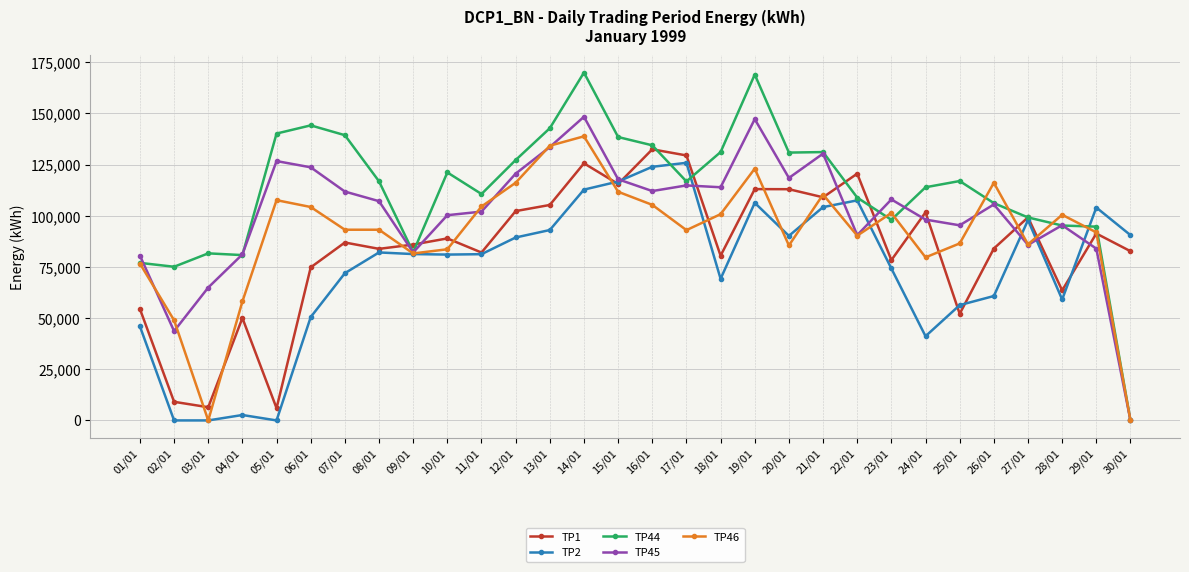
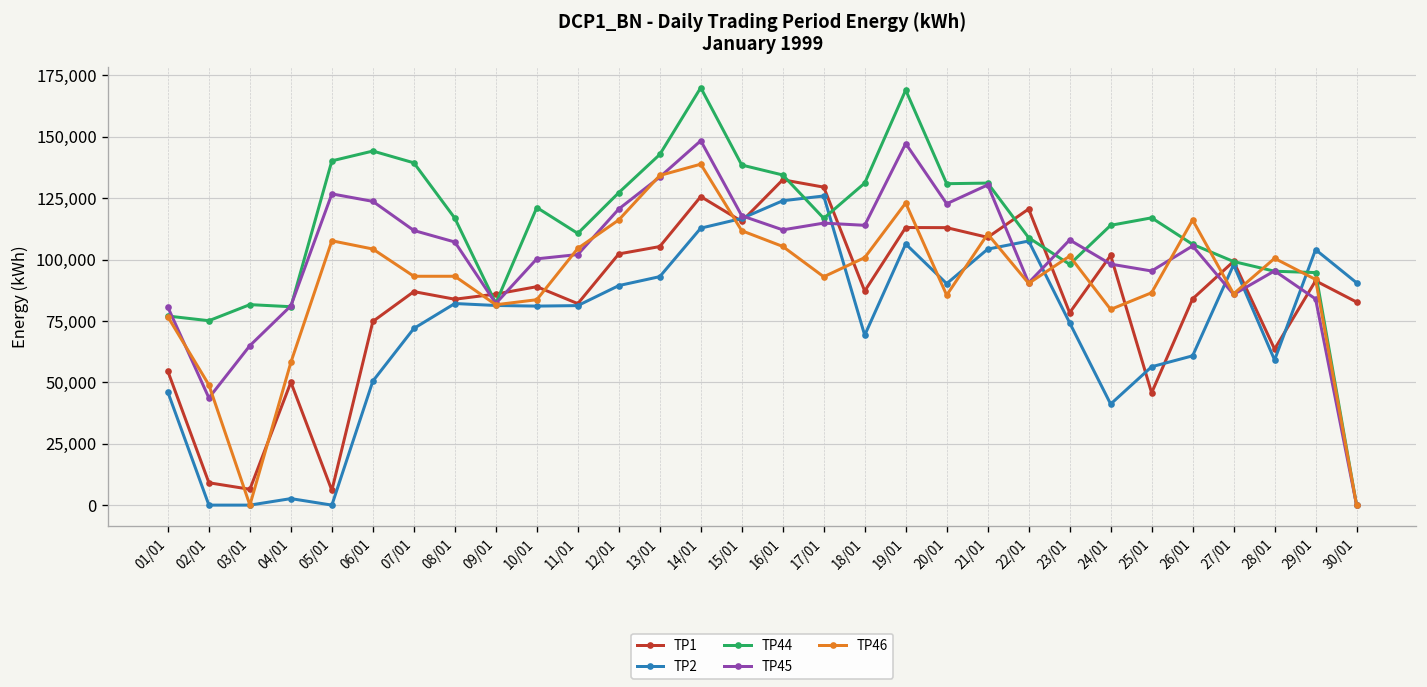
  {
    "TP1": {
      "01/01": "54,000",
      "02/01": "9,000",
      "03/01": "6,000",
      "04/01": "50,000",
      "05/01": "6,000",
      "06/01": "75,000",
      "07/01": "87,000",
      "08/01": "84,000",
      "09/01": "86,000",
      "10/01": "89,000",
      "12/01": "102,000",
      "13/01": "105,000",
      "14/01": "126,000",
      "16/01": "133,000",
      "17/01": "130,000",
-     "18/01": "81,000",
+     "18/01": "87,000",
      "19/01": "113,000",
      "20/01": "113,000",
      "21/01": "109,000",
      "22/01": "121,000",
      "23/01": "78,000",
      "24/01": "102,000",
-     "25/01": "52,000",
+     "25/01": "46,000",
      "26/01": "84,000",
      "28/01": "64,000",
      "30/01": "83,000"
    },
    "TP2": {
      "01/01": "46,000",
      "02/01": "0",
      "04/01": "3,000",
      "05/01": "0",
      "06/01": "51,000",
      "07/01": "72,000",
      "08/01": "82,000",
      "10/01": "81,000",
      "12/01": "89,000",
      "13/01": "93,000",
      "14/01": "113,000",
      "16/01": "124,000",
      "17/01": "126,000",
      "18/01": "69,000",
      "19/01": "106,000",
      "20/01": "90,000",
      "21/01": "104,000",
      "22/01": "108,000",
      "23/01": "74,000",
      "24/01": "41,000",
      "25/01": "56,000",
      "26/01": "61,000",
      "27/01": "98,000",
      "28/01": "59,000",
      "29/01": "104,000",
      "30/01": "91,000"
    },
    "TP44": {
      "02/01": "75,000",
      "03/01": "82,000",
      "05/01": "140,000",
      "06/01": "144,000",
      "07/01": "139,000",
      "08/01": "117,000",
      "10/01": "121,000",
      "11/01": "111,000",
      "12/01": "127,000",
      "13/01": "143,000",
      "14/01": "170,000",
      "15/01": "139,000",
      "16/01": "134,000",
      "17/01": "117,000",
      "18/01": "131,000",
      "19/01": "169,000",
      "20/01": "131,000",
      "22/01": "109,000",
      "23/01": "98,000",
      "24/01": "114,000",
      "25/01": "117,000",
      "29/01": "95,000"
    },
    "TP45": {
      "01/01": "81,000",
      "02/01": "44,000",
      "03/01": "65,000",
      "05/01": "127,000",
      "06/01": "124,000",
      "07/01": "112,000",
      "08/01": "107,000",
      "10/01": "100,000",
      "11/01": "102,000",
      "12/01": "121,000",
      "14/01": "148,000",
      "16/01": "112,000",
      "17/01": "115,000",
      "18/01": "114,000",
      "19/01": "147,000",
-     "20/01": "119,000",
+     "20/01": "123,000",
      "23/01": "108,000",
      "24/01": "98,000",
      "25/01": "95,000",
      "29/01": "84,000"
    },
    "TP46": {
      "02/01": "49,000",
      "04/01": "58,000",
      "05/01": "108,000",
      "06/01": "104,000",
      "07/01": "93,000",
      "08/01": "93,000",
      "10/01": "84,000",
      "11/01": "105,000",
      "12/01": "116,000",
      "14/01": "139,000",
      "15/01": "112,000",
      "16/01": "105,000",
      "17/01": "93,000",
      "18/01": "101,000",
      "19/01": "123,000",
      "20/01": "86,000",
      "21/01": "110,000",
      "23/01": "101,000",
      "24/01": "80,000",
      "25/01": "87,000",
      "26/01": "116,000",
      "28/01": "101,000"
    }
  }
